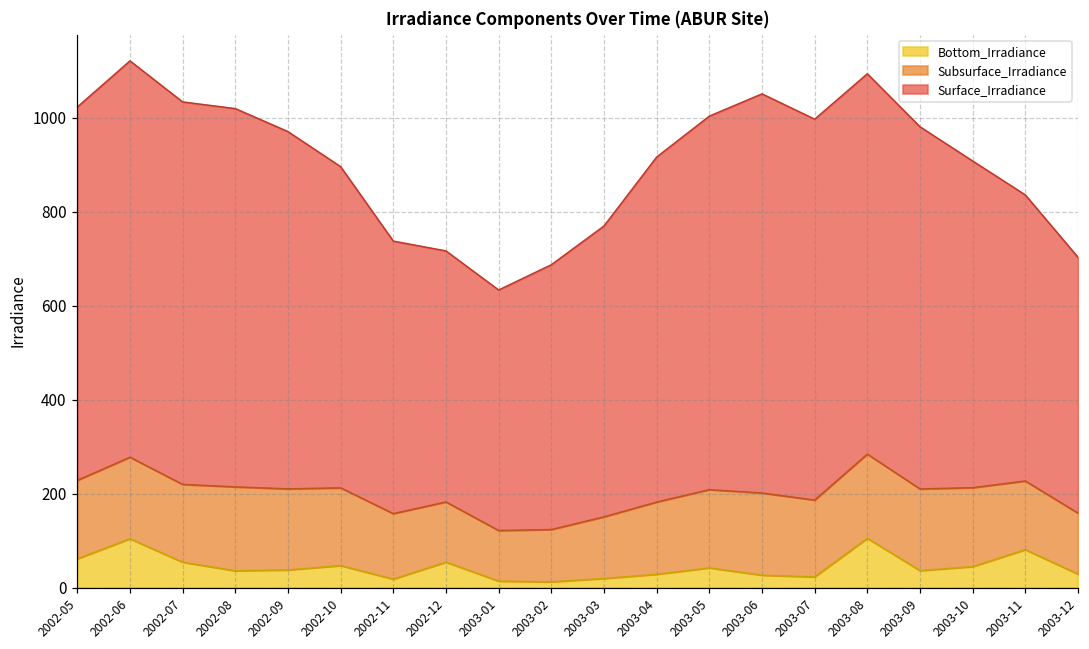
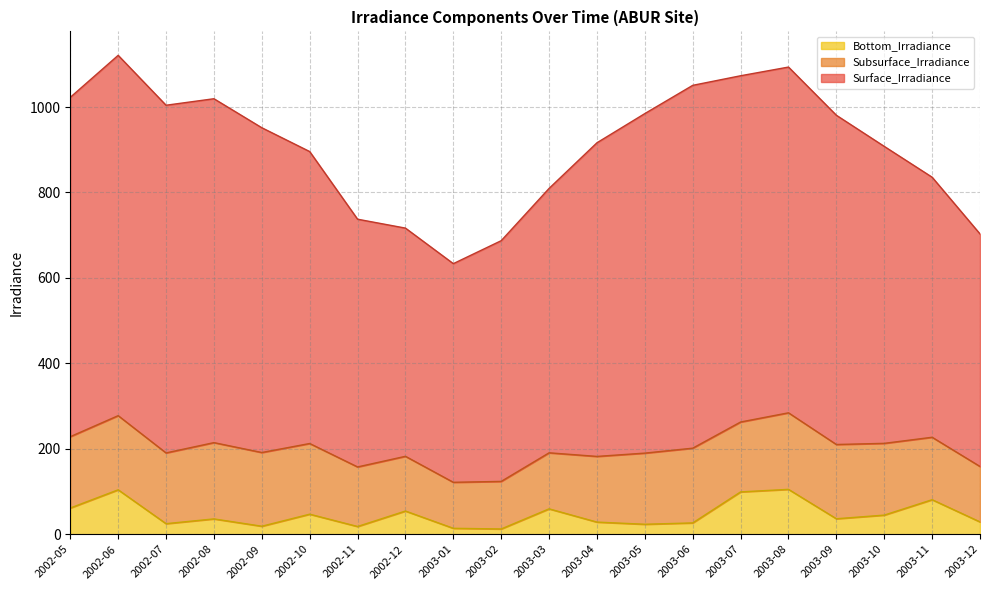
  {
    "Bottom_Irradiance": {
      "2002-05": 60,
      "2002-06": 100,
-     "2002-07": 50,
+     "2002-07": 20,
      "2002-08": 40,
-     "2002-09": 40,
+     "2002-09": 20,
      "2002-10": 50,
      "2002-11": 20,
      "2002-12": 50,
      "2003-01": 10,
      "2003-02": 10,
-     "2003-03": 20,
+     "2003-03": 60,
      "2003-04": 30,
-     "2003-05": 40,
+     "2003-05": 20,
      "2003-06": 30,
-     "2003-07": 20,
+     "2003-07": 100,
      "2003-08": 110,
      "2003-09": 40,
      "2003-10": 40,
      "2003-11": 80,
      "2003-12": 30
    }
  }
